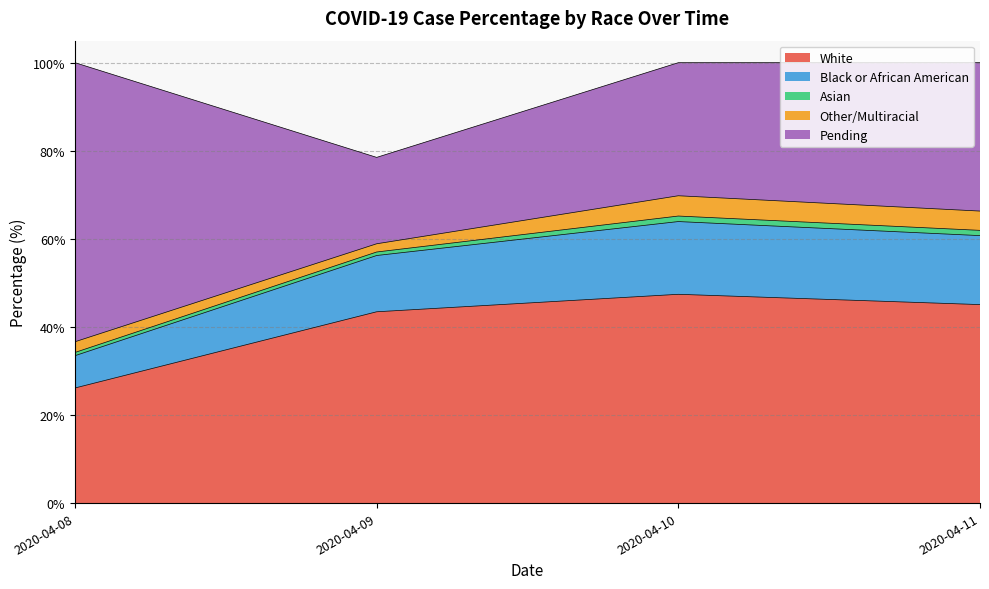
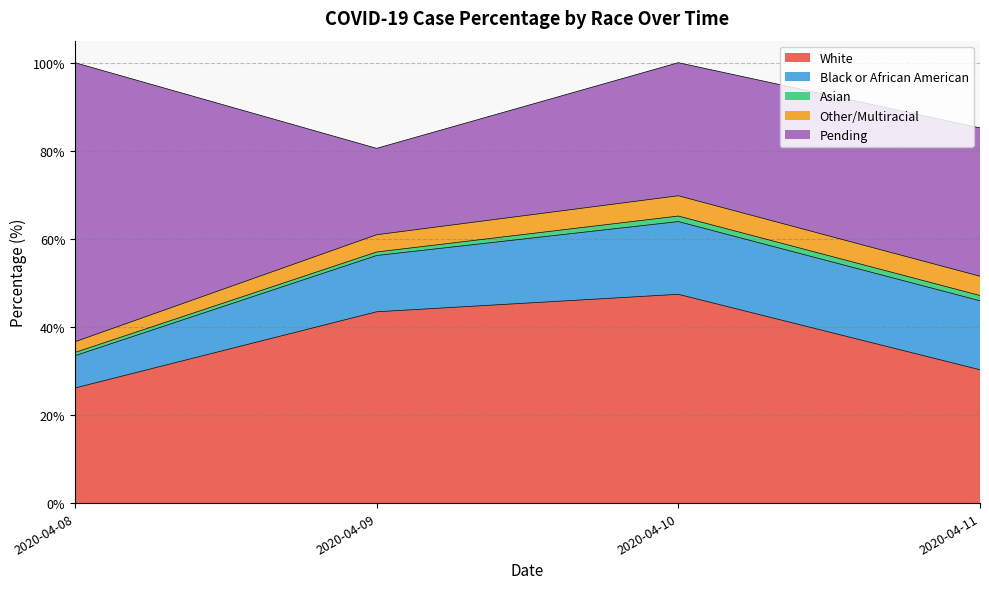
  {
    "White": {
      "2020-04-08": "26%",
      "2020-04-09": "43%",
      "2020-04-10": "47%",
-     "2020-04-11": "45%"
+     "2020-04-11": "30%"
    },
    "Black or African American": {
      "2020-04-08": "7%",
      "2020-04-09": "13%",
      "2020-04-10": "17%",
      "2020-04-11": "16%"
    },
    "Asian": {
      "2020-04-08": "1%",
      "2020-04-09": "1%",
      "2020-04-10": "1%",
      "2020-04-11": "1%"
    },
    "Other/Multiracial": {
      "2020-04-08": "2%",
-     "2020-04-09": "2%",
+     "2020-04-09": "4%",
      "2020-04-10": "5%",
      "2020-04-11": "4%"
    },
    "Pending": {
      "2020-04-08": "63%",
      "2020-04-09": "20%",
      "2020-04-10": "30%",
      "2020-04-11": "34%"
    }
  }
